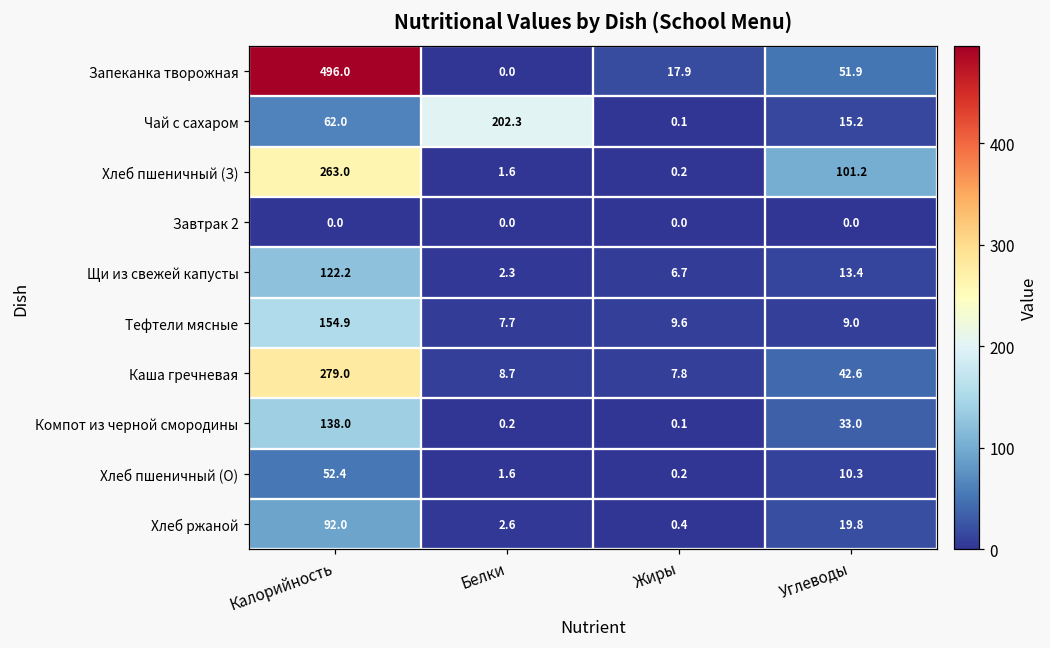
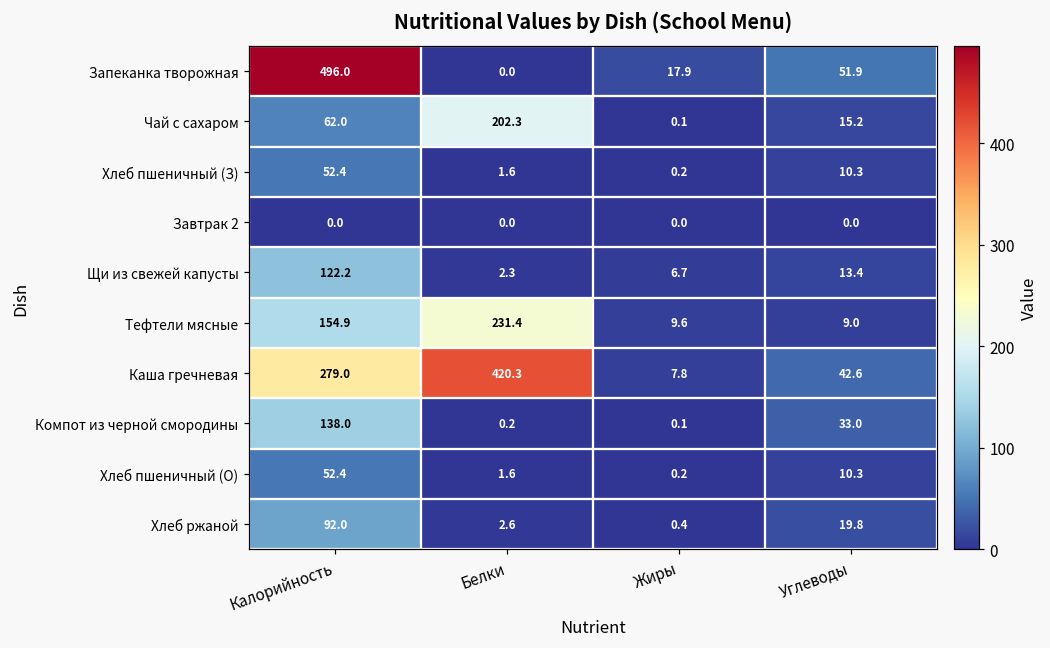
  {
    "Запеканка творожная": {
      "Калорийность": 496.0,
      "Белки": 0.0,
      "Жиры": 17.9,
      "Углеводы": 51.9
    },
    "Чай с сахаром": {
      "Калорийность": 62.0,
      "Белки": 202.3,
      "Жиры": 0.1,
      "Углеводы": 15.2
    },
    "Хлеб пшеничный (З)": {
-     "Калорийность": 263.0,
+     "Калорийность": 52.4,
      "Белки": 1.6,
      "Жиры": 0.2,
-     "Углеводы": 101.2
+     "Углеводы": 10.3
    },
    "Завтрак 2": {
      "Калорийность": 0.0,
      "Белки": 0.0,
      "Жиры": 0.0,
      "Углеводы": 0.0
    },
    "Щи из свежей капусты": {
      "Калорийность": 122.2,
      "Белки": 2.3,
      "Жиры": 6.7,
      "Углеводы": 13.4
    },
    "Тефтели мясные": {
      "Калорийность": 154.9,
-     "Белки": 7.7,
+     "Белки": 231.4,
      "Жиры": 9.6,
      "Углеводы": 9.0
    },
    "Каша гречневая": {
      "Калорийность": 279.0,
-     "Белки": 8.7,
+     "Белки": 420.3,
      "Жиры": 7.8,
      "Углеводы": 42.6
    },
    "Компот из черной смородины": {
      "Калорийность": 138.0,
      "Белки": 0.2,
      "Жиры": 0.1,
      "Углеводы": 33.0
    },
    "Хлеб пшеничный (О)": {
      "Калорийность": 52.4,
      "Белки": 1.6,
      "Жиры": 0.2,
      "Углеводы": 10.3
    },
    "Хлеб ржаной": {
      "Калорийность": 92.0,
      "Белки": 2.6,
      "Жиры": 0.4,
      "Углеводы": 19.8
    }
  }
